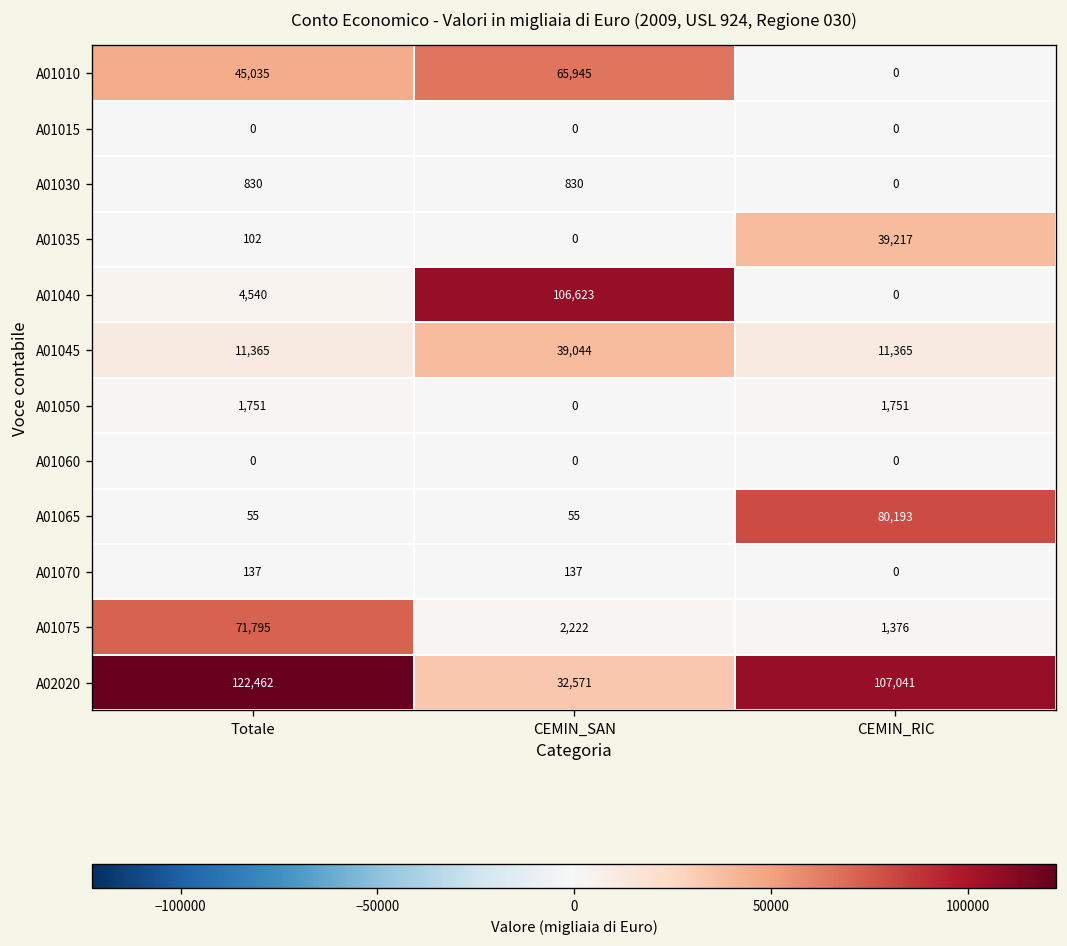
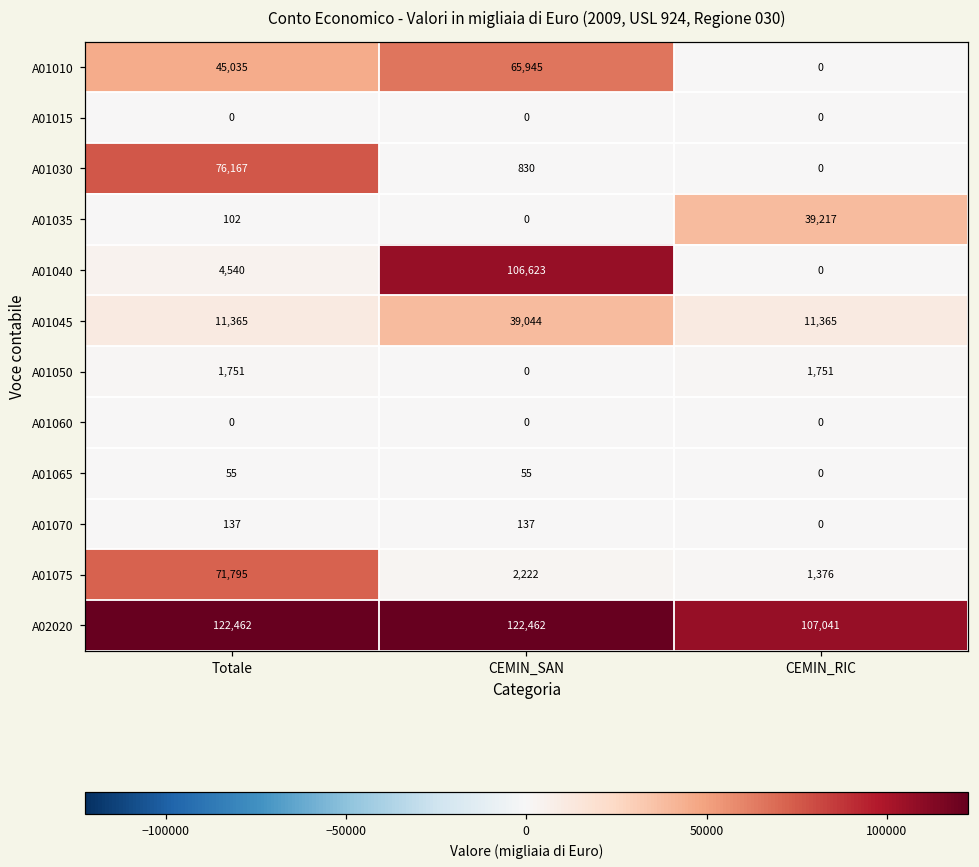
  {
    "A01010": {
      "Totale": "45,035",
      "CEMIN_SAN": "65,945",
      "CEMIN_RIC": "0"
    },
    "A01015": {
      "Totale": "0",
      "CEMIN_SAN": "0",
      "CEMIN_RIC": "0"
    },
    "A01030": {
-     "Totale": "830",
+     "Totale": "76,167",
      "CEMIN_SAN": "830",
      "CEMIN_RIC": "0"
    },
    "A01035": {
      "Totale": "102",
      "CEMIN_SAN": "0",
      "CEMIN_RIC": "39,217"
    },
    "A01040": {
      "Totale": "4,540",
      "CEMIN_SAN": "106,623",
      "CEMIN_RIC": "0"
    },
    "A01045": {
      "Totale": "11,365",
      "CEMIN_SAN": "39,044",
      "CEMIN_RIC": "11,365"
    },
    "A01050": {
      "Totale": "1,751",
      "CEMIN_SAN": "0",
      "CEMIN_RIC": "1,751"
    },
    "A01060": {
      "Totale": "0",
      "CEMIN_SAN": "0",
      "CEMIN_RIC": "0"
    },
    "A01065": {
      "Totale": "55",
      "CEMIN_SAN": "55",
-     "CEMIN_RIC": "80,193"
+     "CEMIN_RIC": "0"
    },
    "A01070": {
      "Totale": "137",
      "CEMIN_SAN": "137",
      "CEMIN_RIC": "0"
    },
    "A01075": {
      "Totale": "71,795",
      "CEMIN_SAN": "2,222",
      "CEMIN_RIC": "1,376"
    },
    "A02020": {
      "Totale": "122,462",
-     "CEMIN_SAN": "32,571",
+     "CEMIN_SAN": "122,462",
      "CEMIN_RIC": "107,041"
    }
  }
